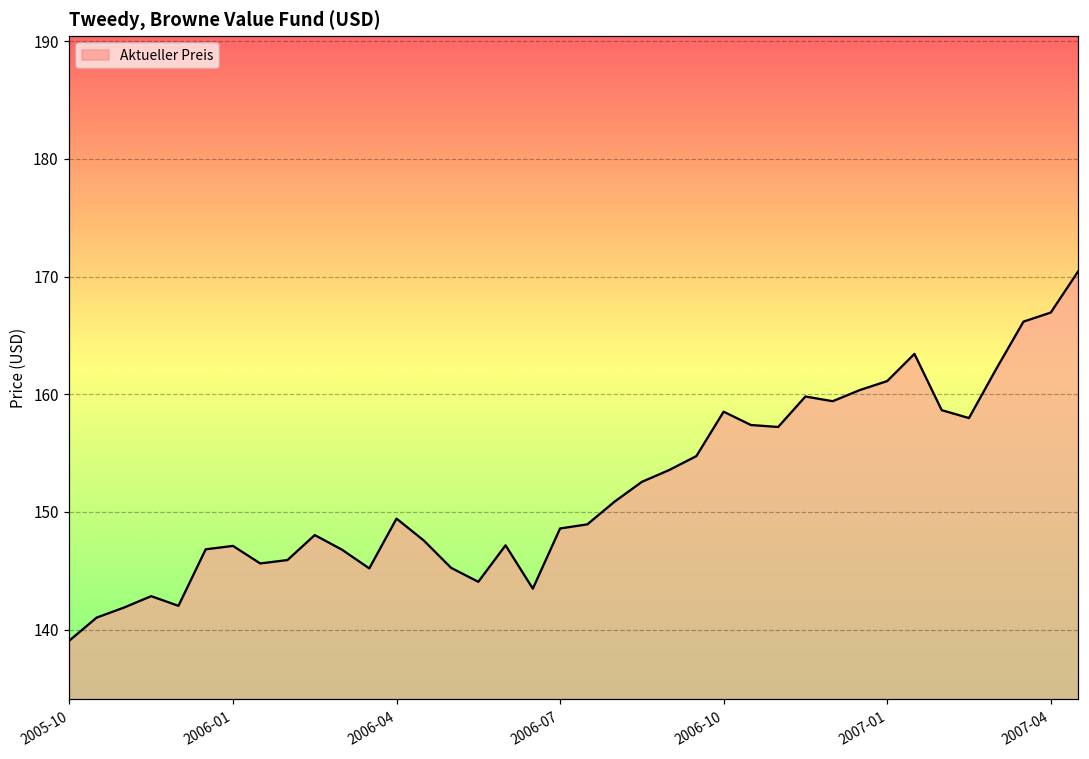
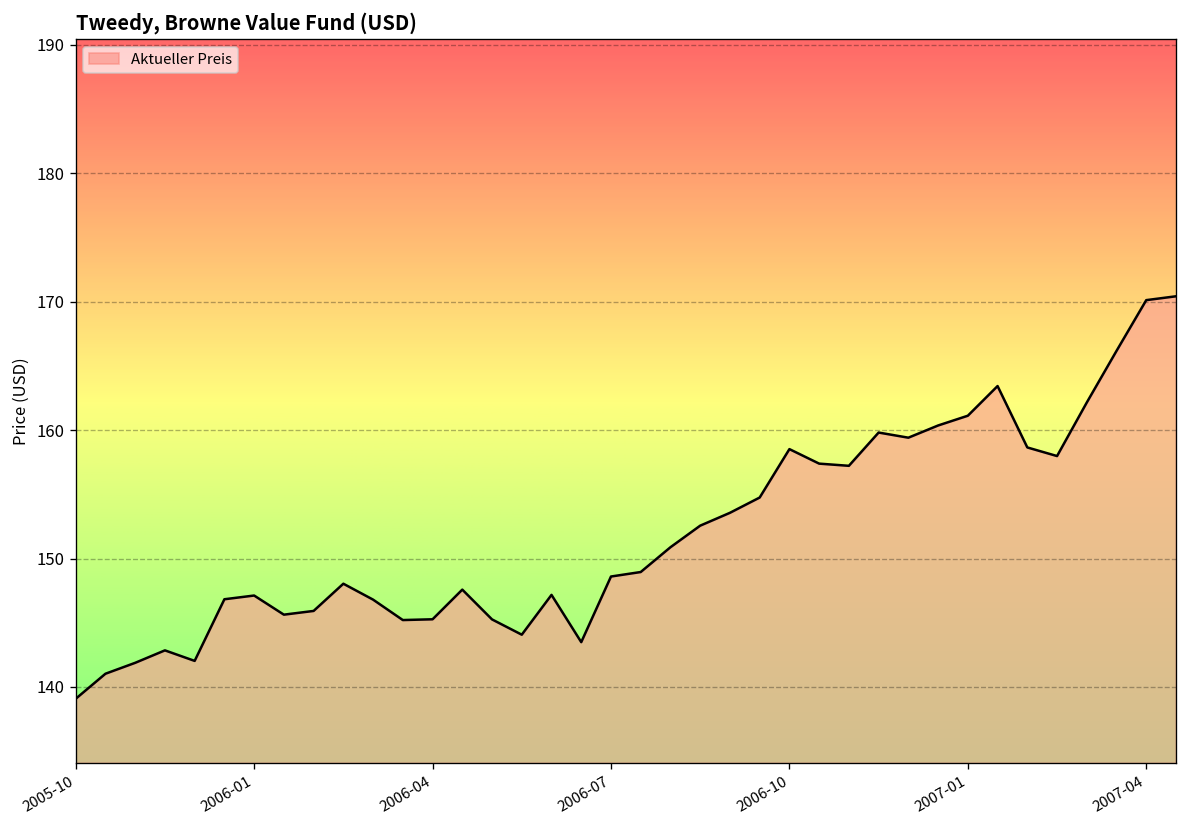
  {
    "2005-10": 139.1,
    "2006-01": 147.1,
-   "2006-04": 149.4,
+   "2006-04": 145.3,
    "2006-07": 148.6,
    "2006-10": 158.5,
    "2007-01": 161.1,
-   "2007-04": 166.9
+   "2007-04": 170.1
  }
